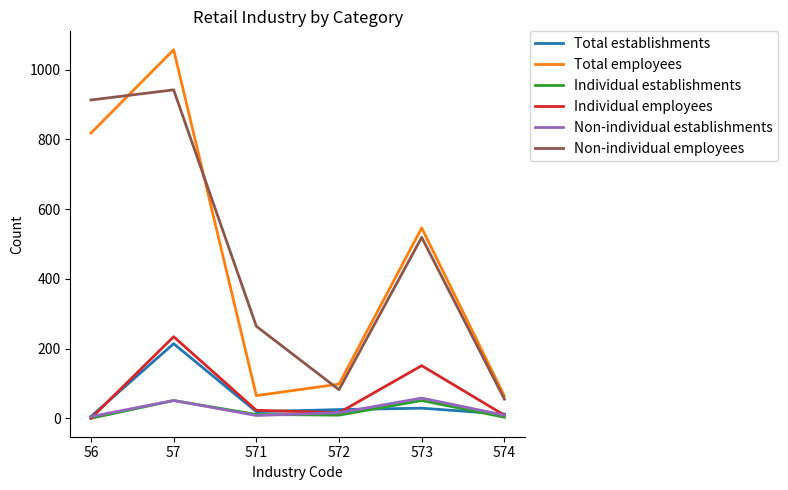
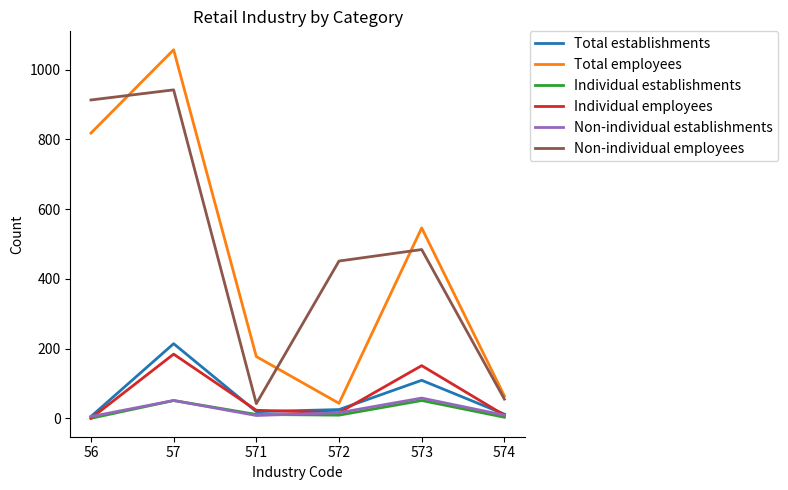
  {
    "Total establishments": {
      "57": 210,
      "572": 30,
-     "573": 30
+     "573": 110
    },
    "Total employees": {
      "56": 820,
      "57": 1060,
-     "571": 70,
-     "572": 100,
+     "571": 180,
+     "572": 40,
      "573": 550,
      "574": 60
    },
    "Individual employees": {
-     "57": 230,
+     "57": 180,
      "573": 150
    },
    "Non-individual employees": {
      "56": 910,
      "57": 940,
-     "571": 260,
-     "572": 80,
-     "573": 520,
+     "571": 40,
+     "572": 450,
+     "573": 480,
      "574": 60
    }
  }
